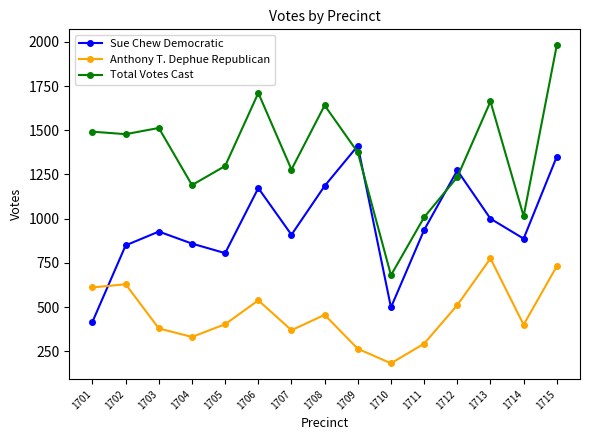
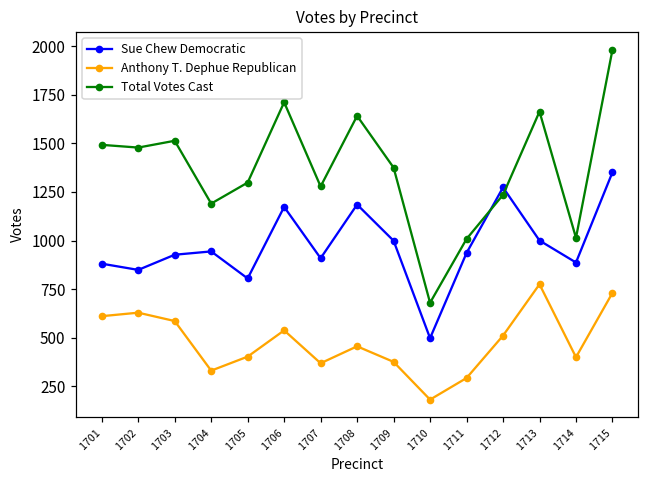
  {
    "Sue Chew Democratic": {
-     "1701": 420,
+     "1701": 880,
      "1702": 850,
      "1703": 930,
-     "1704": 860,
+     "1704": 940,
      "1705": 810,
      "1706": 1170,
      "1707": 910,
      "1708": 1190,
-     "1709": 1410,
+     "1709": 1000,
      "1710": 500,
      "1711": 940,
      "1712": 1270,
      "1713": 1000,
      "1714": 890,
      "1715": 1350
    },
    "Anthony T. Dephue Republican": {
      "1701": 610,
      "1702": 630,
-     "1703": 380,
+     "1703": 590,
      "1704": 330,
      "1705": 400,
      "1706": 540,
      "1707": 370,
      "1708": 460,
-     "1709": 260,
+     "1709": 380,
      "1710": 180,
      "1711": 290,
      "1712": 510,
      "1713": 780,
      "1714": 400,
      "1715": 730
    },
    "Total Votes Cast": {
      "1701": 1490,
      "1702": 1480,
      "1703": 1510,
      "1704": 1190,
      "1705": 1300,
      "1706": 1710,
      "1707": 1280,
      "1708": 1640,
      "1709": 1380,
      "1710": 680,
      "1711": 1010,
      "1712": 1240,
      "1713": 1660,
      "1714": 1010,
      "1715": 1980
    }
  }
